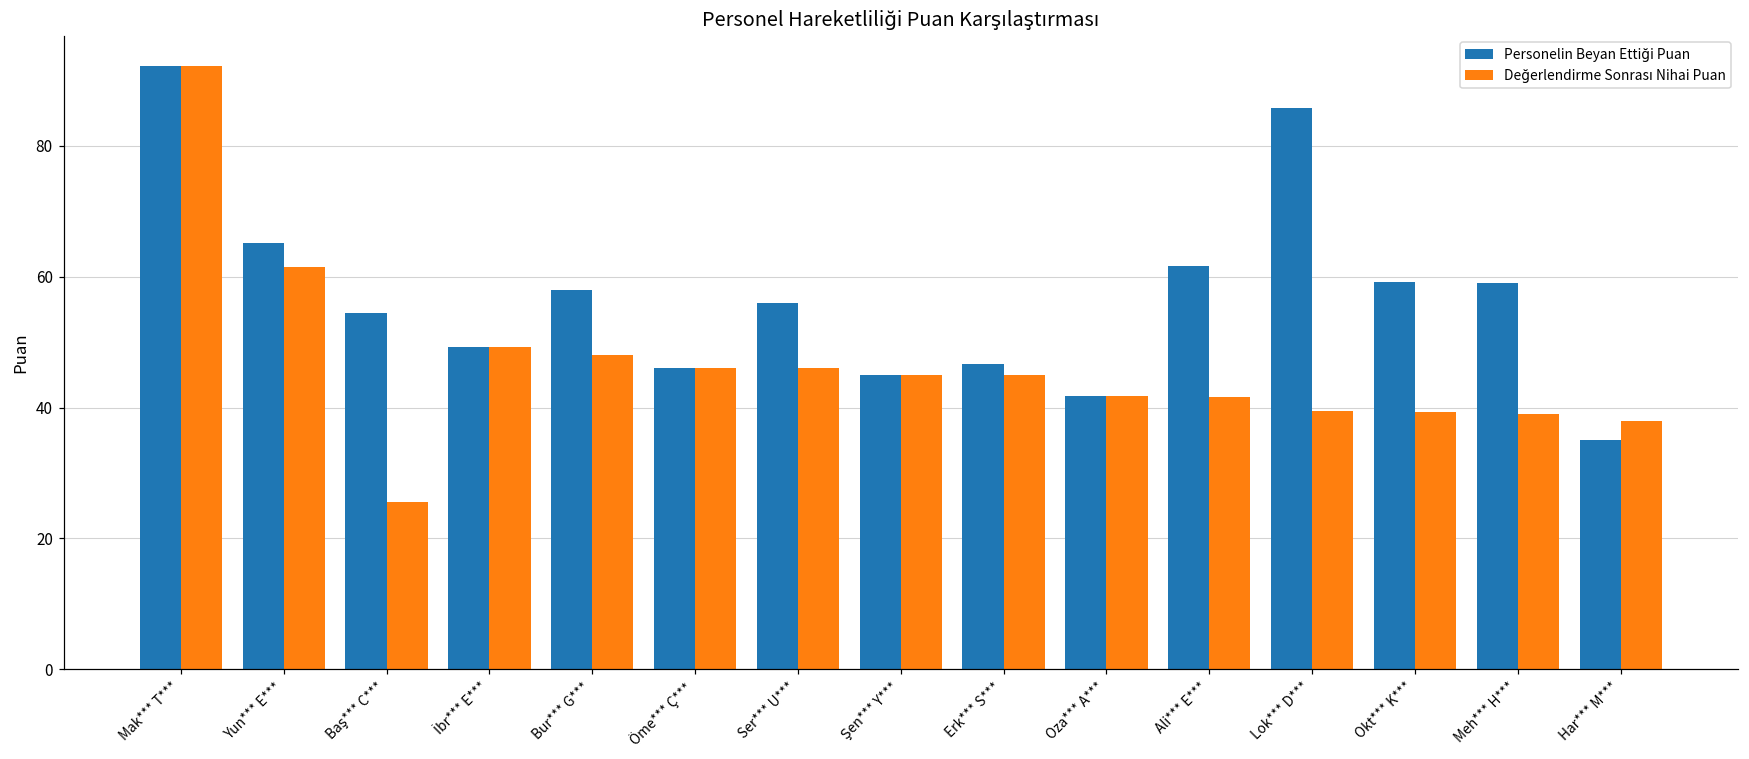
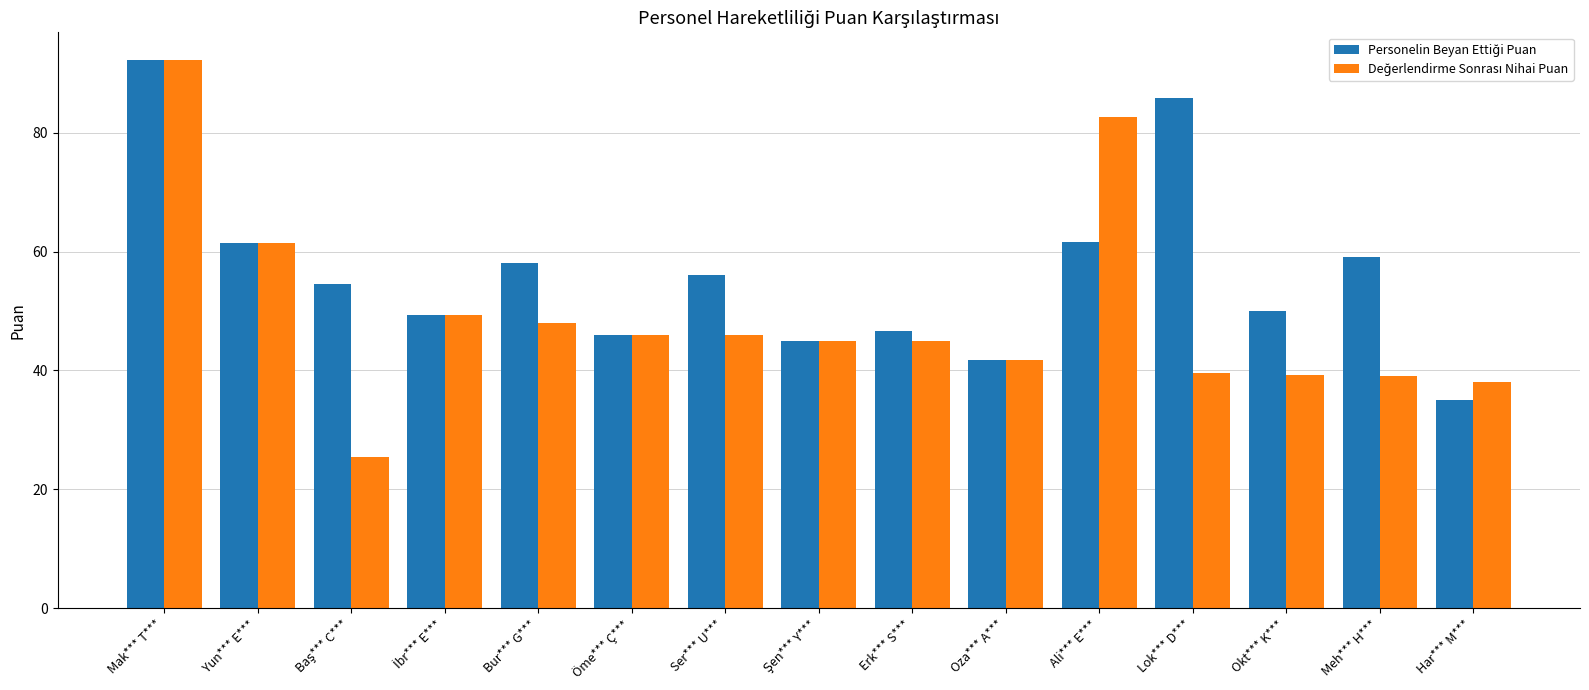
  {
    "Personelin Beyan Ettiği Puan": {
      "Mak*** T***": 92,
-     "Yun*** E***": 65,
+     "Yun*** E***": 62,
      "Baş*** C***": 55,
      "İbr*** E***": 49,
      "Bur*** G***": 58,
      "Öme*** Ç***": 46,
      "Ser*** U***": 56,
      "Şen*** Y***": 45,
      "Erk*** S***": 47,
      "Oza*** A***": 42,
      "Ali*** E***": 62,
      "Lok*** D***": 86,
-     "Okt*** K***": 59,
+     "Okt*** K***": 50,
      "Meh*** H***": 59,
      "Har*** M***": 35
    },
    "Değerlendirme Sonrası Nihai Puan": {
      "Mak*** T***": 92,
      "Yun*** E***": 62,
      "Baş*** C***": 26,
      "İbr*** E***": 49,
      "Bur*** G***": 48,
      "Öme*** Ç***": 46,
      "Ser*** U***": 46,
      "Şen*** Y***": 45,
      "Erk*** S***": 45,
      "Oza*** A***": 42,
-     "Ali*** E***": 42,
+     "Ali*** E***": 83,
      "Lok*** D***": 40,
      "Okt*** K***": 39,
      "Meh*** H***": 39,
      "Har*** M***": 38
    }
  }
